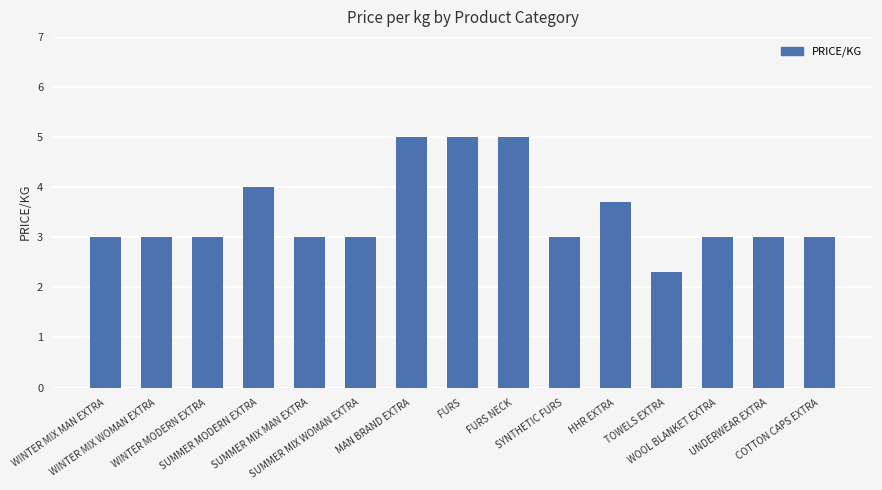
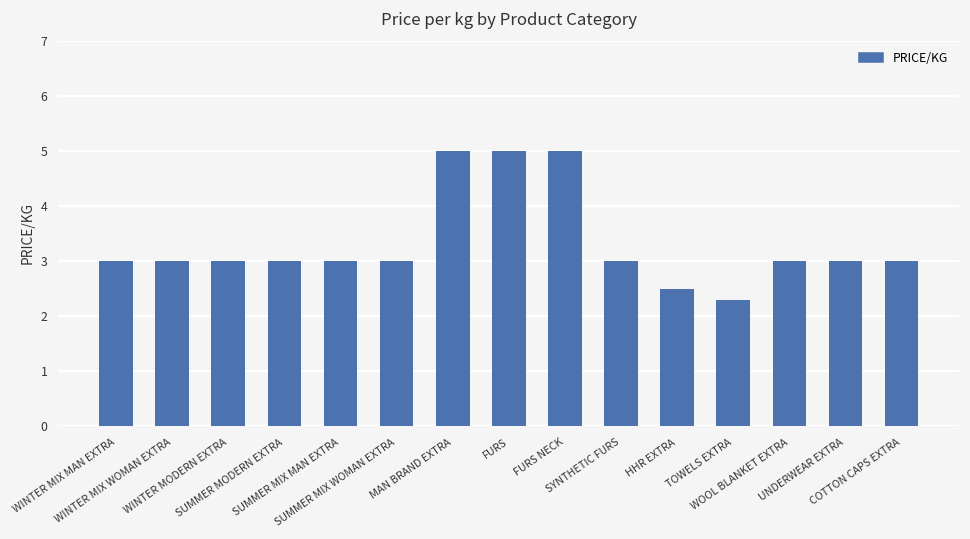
  {
    "WINTER MIX MAN EXTRA": 3.0,
    "WINTER MIX WOMAN EXTRA": 3.0,
    "WINTER MODERN EXTRA": 3.0,
-   "SUMMER MODERN EXTRA": 4,
+   "SUMMER MODERN EXTRA": 3,
    "SUMMER MIX MAN EXTRA": 3.0,
    "SUMMER MIX WOMAN EXTRA": 3.0,
    "MAN BRAND EXTRA": 5.0,
    "FURS": 5.0,
    "FURS NECK": 5.0,
    "SYNTHETIC FURS": 3.0,
-   "HHR EXTRA": 3.7,
+   "HHR EXTRA": 2.5,
    "TOWELS EXTRA": 2.3,
    "WOOL BLANKET EXTRA": 3.0,
    "UNDERWEAR EXTRA": 3.0,
    "COTTON CAPS EXTRA": 3.0
  }
